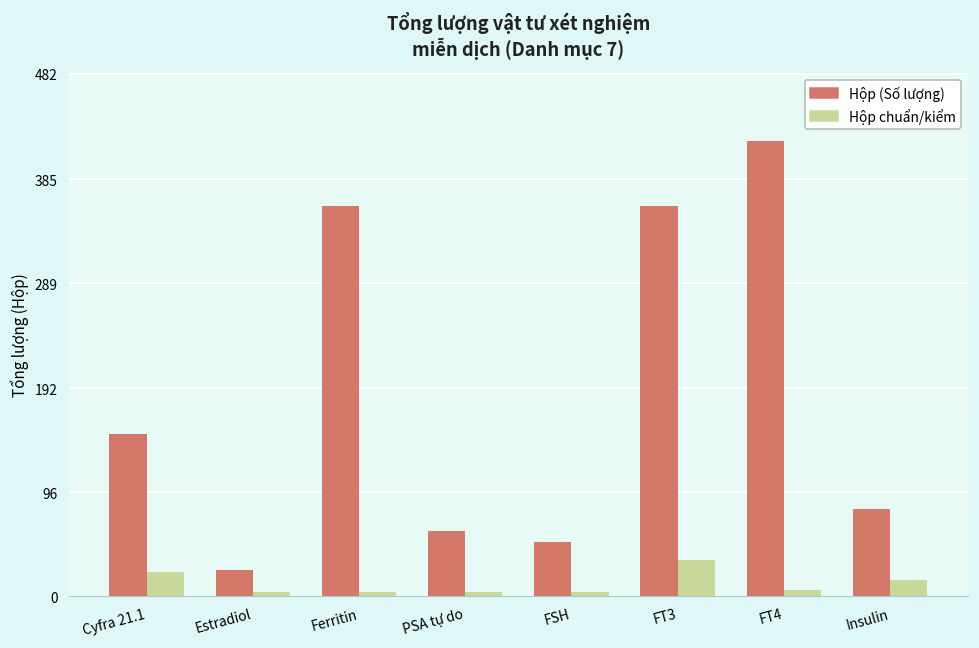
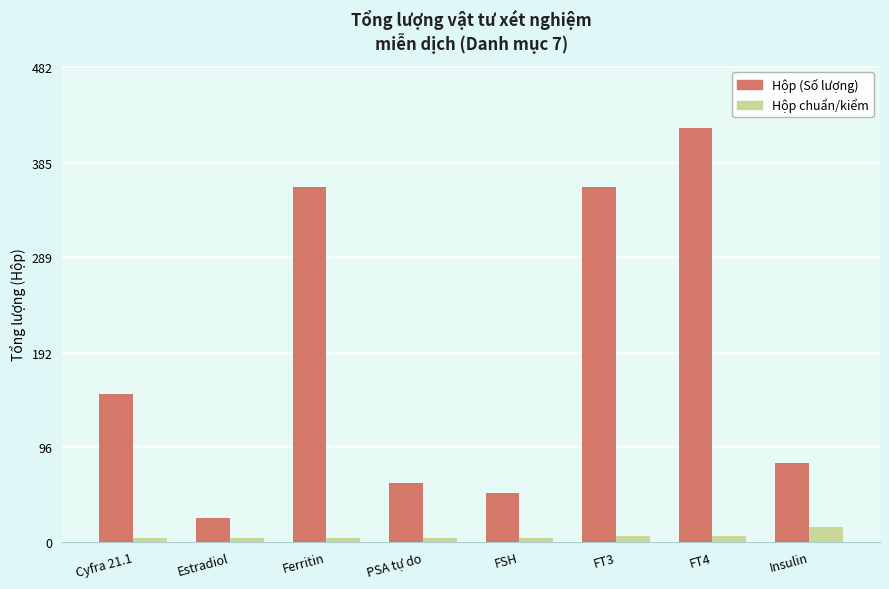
  {
    "Hộp (Số lượng)": {
      "Cyfra 21.1": 150,
      "Estradiol": 20,
      "Ferritin": 360,
      "PSA tự do": 60,
      "FSH": 50,
      "FT3": 360,
      "FT4": 420,
      "Insulin": 80
    },
    "Hộp chuẩn/kiểm": {
-     "Cyfra 21.1": 20,
+     "Cyfra 21.1": 0,
      "Estradiol": 0,
      "Ferritin": 0,
      "PSA tự do": 0,
      "FSH": 0,
-     "FT3": 30,
+     "FT3": 10,
      "FT4": 10,
      "Insulin": 20
    }
  }
